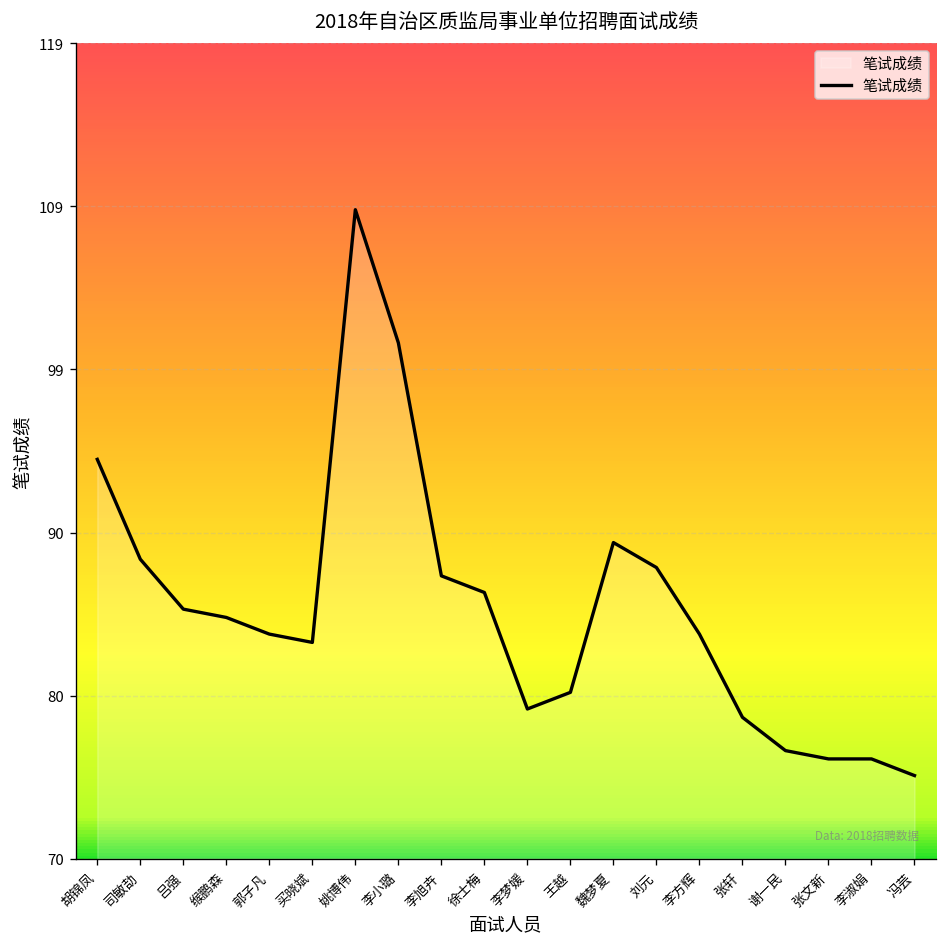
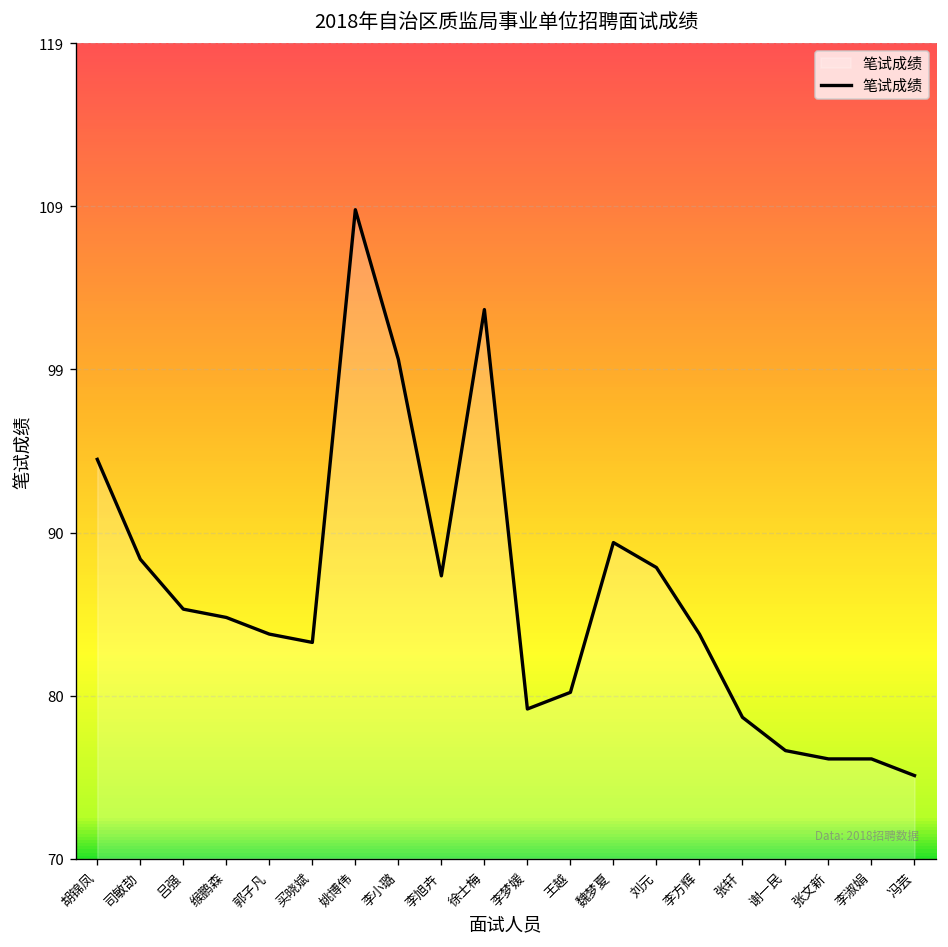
  {
    "胡锦凤": 94,
    "司敏劼": 88,
    "吕强": 85,
    "缑鹏森": 84.5,
    "郭子凡": 83.5,
    "买晓斌": 83,
    "姚博伟": 109,
-   "李小璐": 101,
+   "李小璐": 100,
    "李旭卉": 87,
-   "徐士梅": 86,
+   "徐士梅": 103,
    "李梦媛": 79,
    "王越": 80,
    "魏梦夏": 89,
    "刘元": 87.5,
    "李方辉": 83.5,
    "张轩": 78.5,
    "谢一民": 76.5,
    "张文新": 76,
    "李淑娟": 76,
    "冯芸": 75
  }
